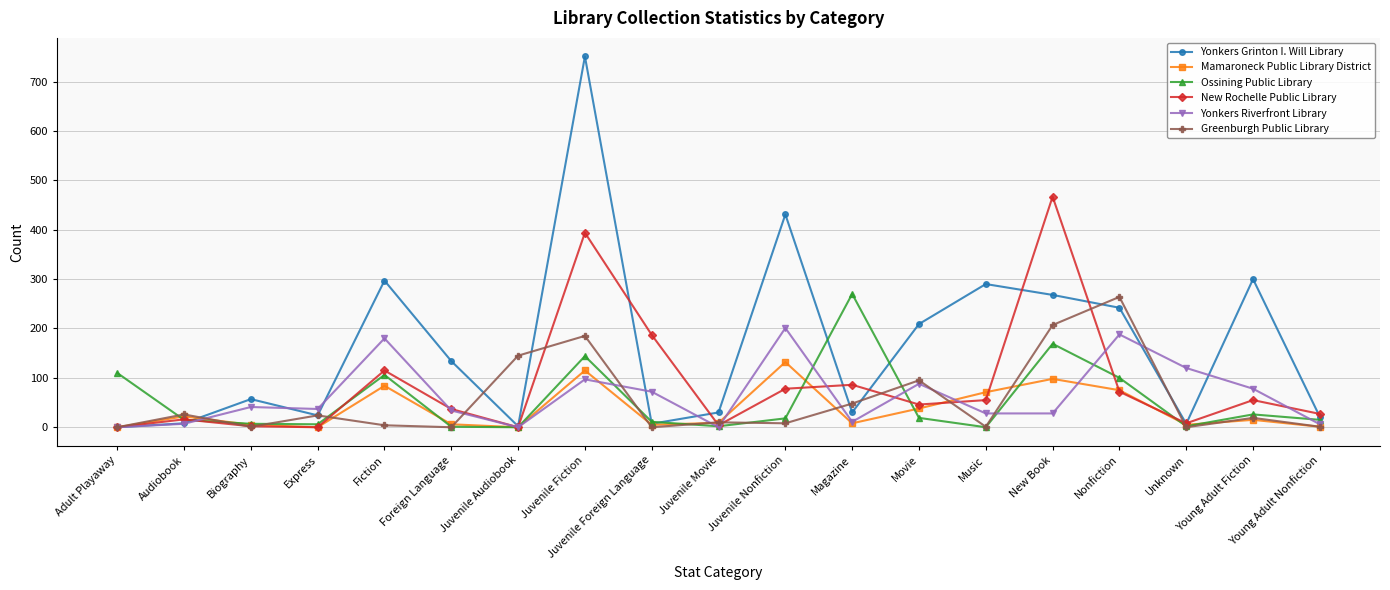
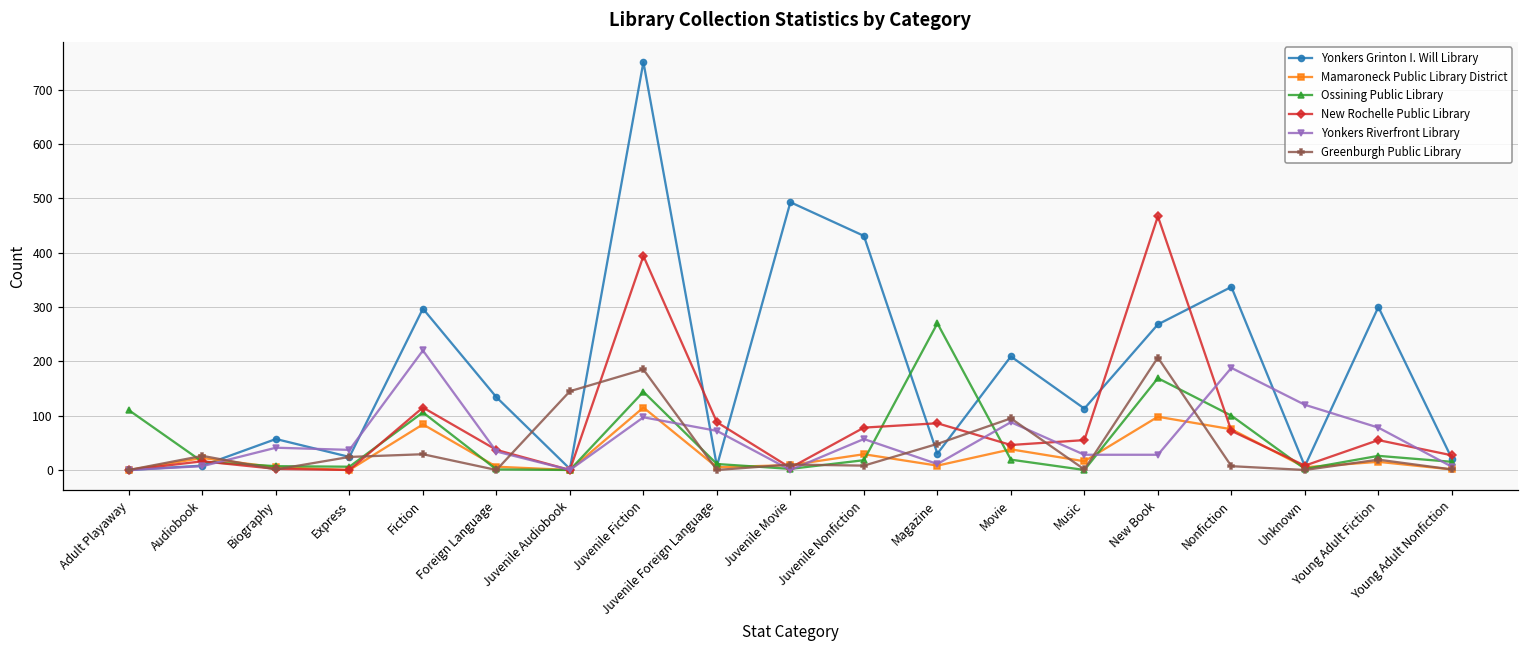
  {
    "Yonkers Grinton I. Will Library": {
      "Biography": 60,
      "Fiction": 300,
      "Foreign Language": 130,
      "Juvenile Fiction": 750,
-     "Juvenile Movie": 30,
+     "Juvenile Movie": 490,
      "Juvenile Nonfiction": 430,
      "Magazine": 30,
      "Movie": 210,
-     "Music": 290,
+     "Music": 110,
      "New Book": 270,
-     "Nonfiction": 240,
+     "Nonfiction": 340,
      "Young Adult Fiction": 300,
      "Young Adult Nonfiction": 20
    },
    "Mamaroneck Public Library District": {
      "Fiction": 80,
      "Juvenile Fiction": 120,
-     "Juvenile Nonfiction": 130,
+     "Juvenile Nonfiction": 30,
      "Movie": 40,
-     "Music": 70,
+     "Music": 20,
      "New Book": 100
    },
    "Ossining Public Library": {
      "Adult Playaway": 110,
      "Express": 10,
      "Fiction": 110,
      "Juvenile Fiction": 140,
      "Juvenile Nonfiction": 20,
      "Magazine": 270,
      "Movie": 20,
      "New Book": 170,
      "Nonfiction": 100,
      "Young Adult Fiction": 30,
      "Young Adult Nonfiction": 20
    },
    "New Rochelle Public Library": {
      "Fiction": 120,
      "Juvenile Fiction": 390,
-     "Juvenile Foreign Language": 190,
+     "Juvenile Foreign Language": 90,
      "Juvenile Nonfiction": 80,
      "Magazine": 90,
      "Movie": 50,
      "Music": 60,
      "New Book": 470,
      "Young Adult Fiction": 60,
      "Young Adult Nonfiction": 30
    },
    "Yonkers Riverfront Library": {
      "Biography": 40,
      "Express": 40,
-     "Fiction": 180,
+     "Fiction": 220,
      "Juvenile Fiction": 100,
      "Juvenile Foreign Language": 70,
-     "Juvenile Nonfiction": 200,
+     "Juvenile Nonfiction": 60,
      "Movie": 90,
      "Music": 30,
      "New Book": 30,
      "Nonfiction": 190,
      "Unknown": 120,
      "Young Adult Fiction": 80
    },
    "Greenburgh Public Library": {
-     "Fiction": 0,
+     "Fiction": 30,
      "Juvenile Audiobook": 150,
      "Juvenile Fiction": 190,
      "Juvenile Nonfiction": 10,
      "Magazine": 50,
      "Movie": 100,
      "New Book": 210,
-     "Nonfiction": 260
+     "Nonfiction": 10
    }
  }
